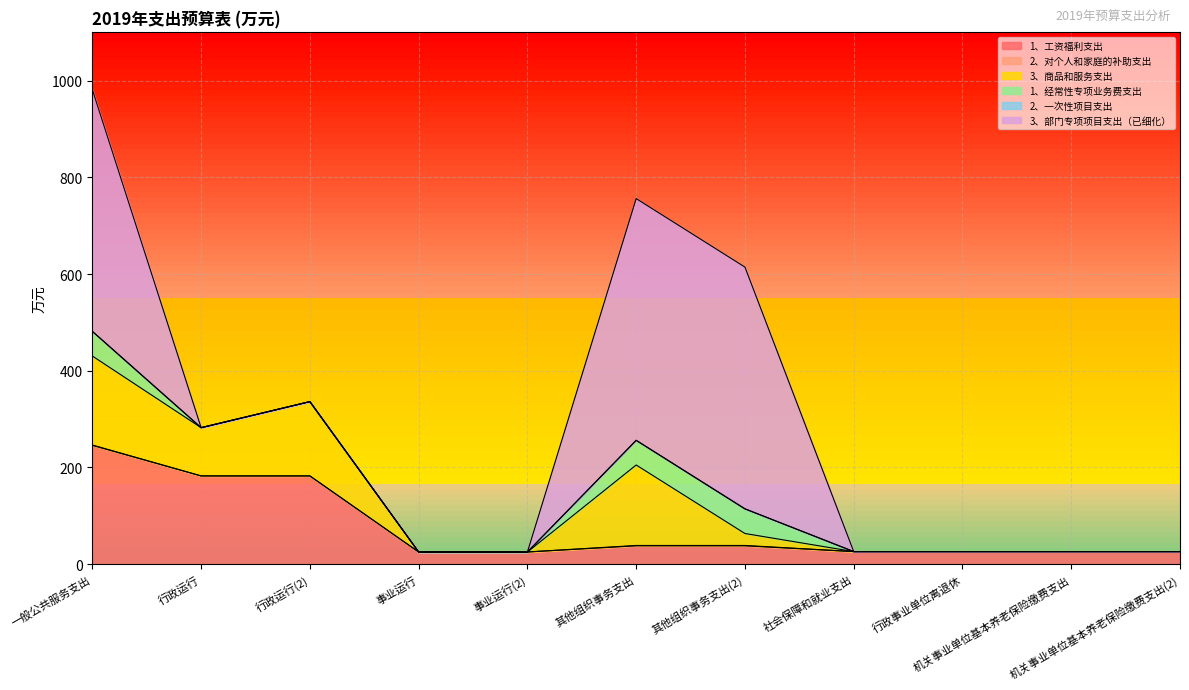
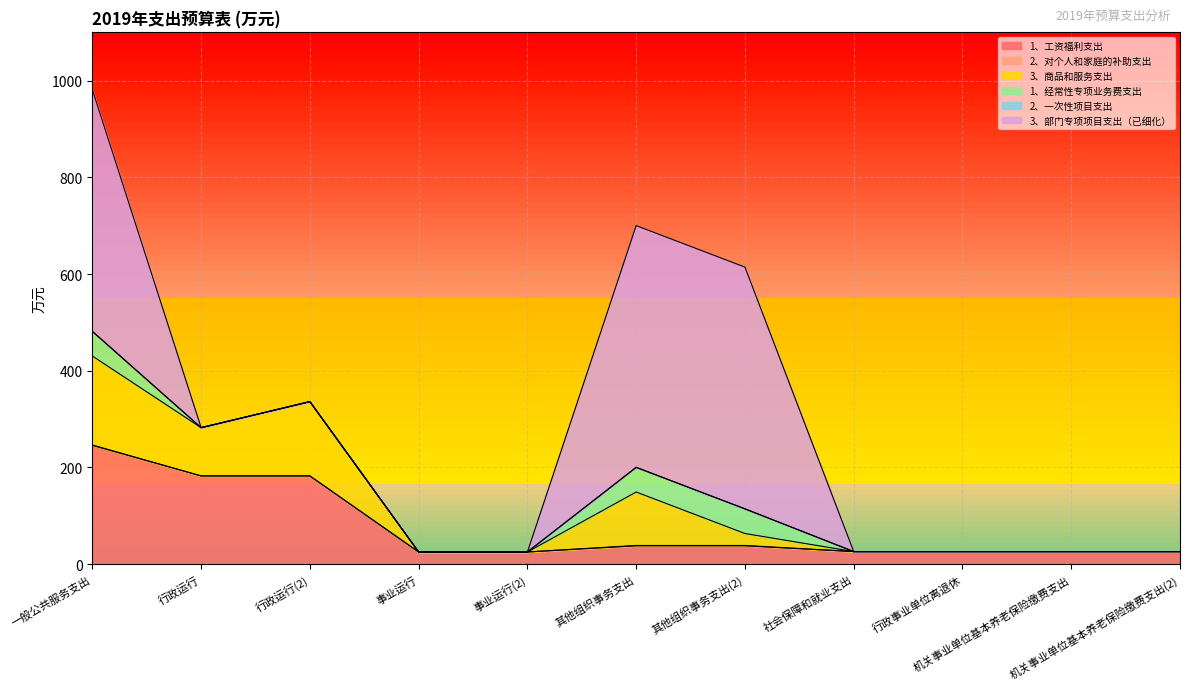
  {
    "3、商品和服务支出": {
      "一般公共服务支出": 180,
-     "其他组织事务支出": 170,
+     "其他组织事务支出": 110,
      "其他组织事务支出(2)": 20
    },
    "3、部门专项项目支出（已细化）": {
      "一般公共服务支出": 500,
      "其他组织事务支出": 500,
      "其他组织事务支出(2)": 500
    }
  }
